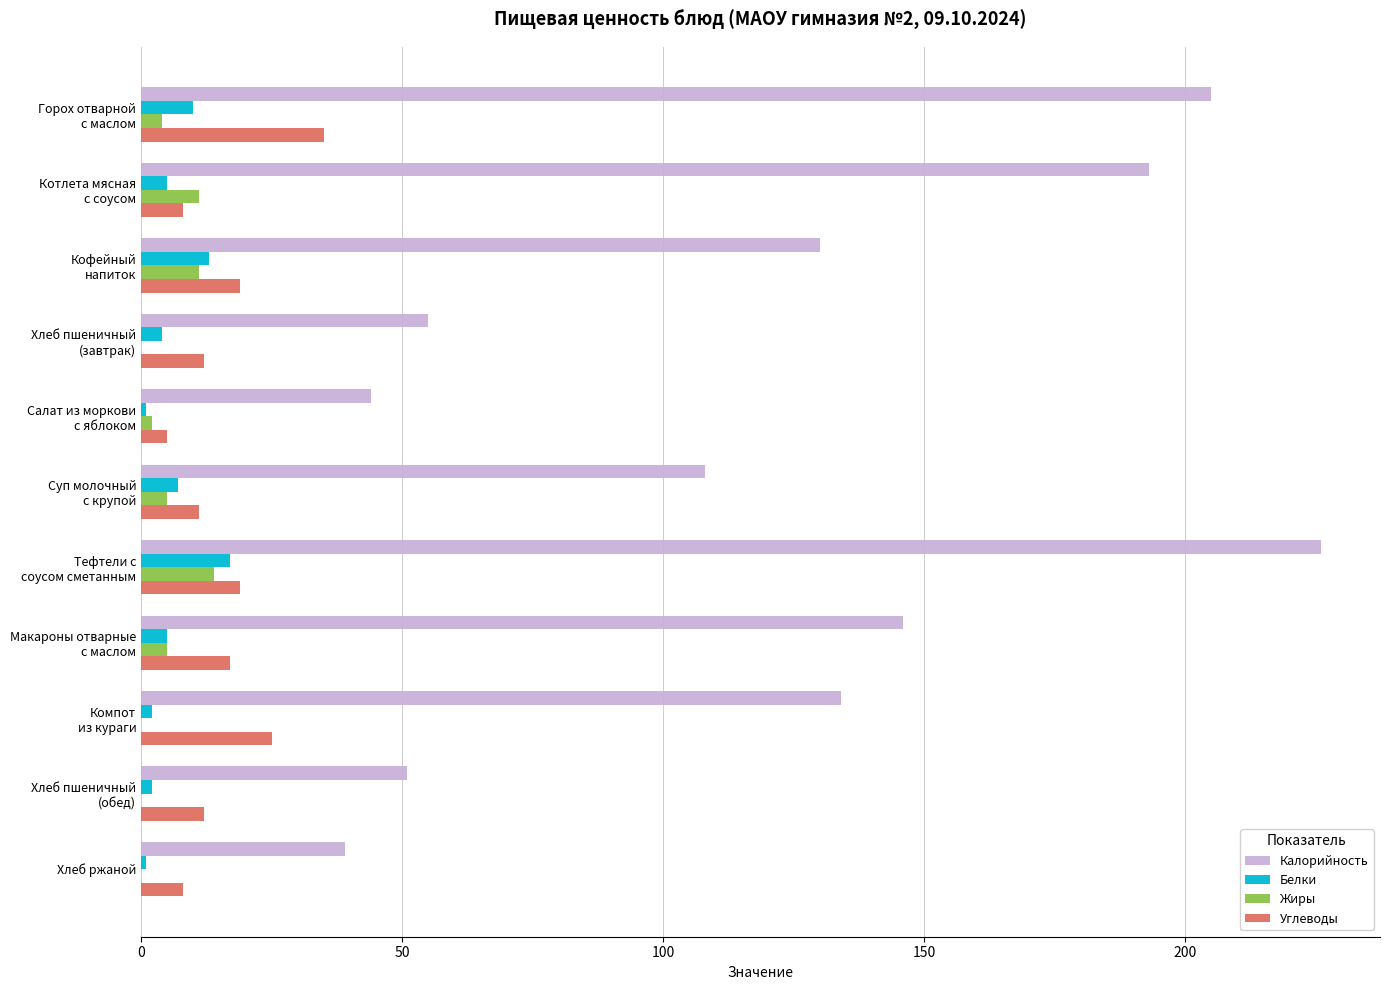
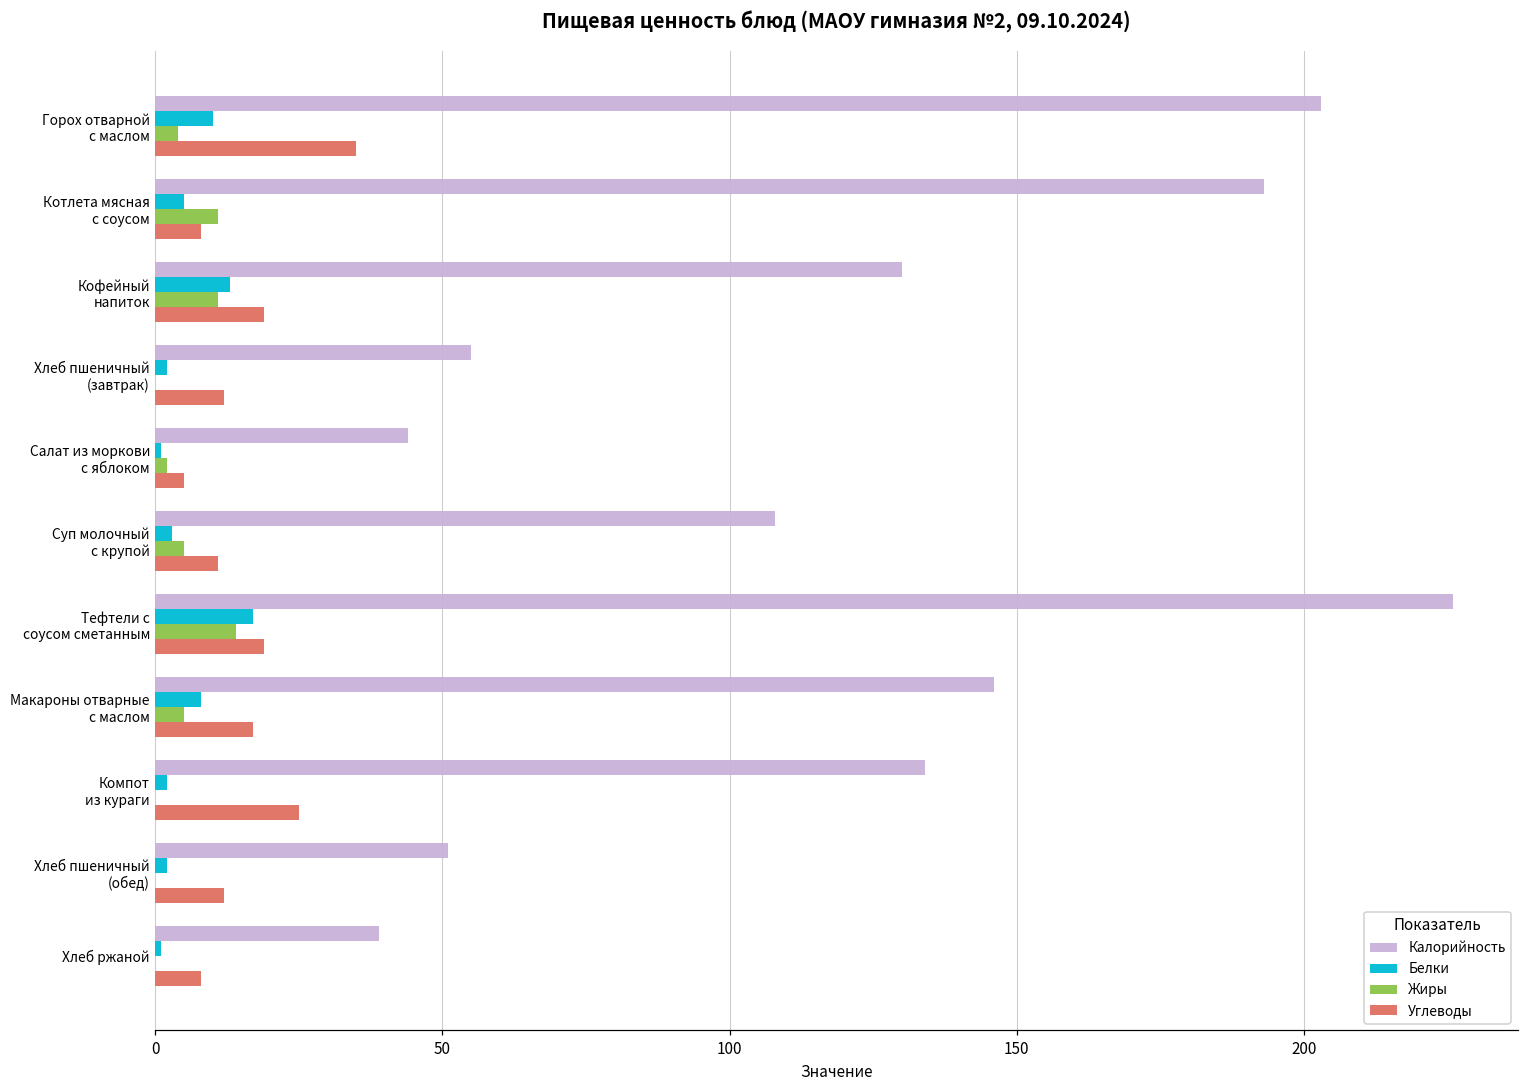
  {
    "Калорийность": {
-     "Горох отварной с маслом": 205,
+     "Горох отварной с маслом": 203,
      "Котлета мясная с соусом": 193,
      "Кофейный напиток": 130,
      "Хлеб пшеничный (завтрак)": 55,
      "Салат из моркови с яблоком": 44,
      "Суп молочный с крупой": 108,
      "Тефтели с соусом сметанным": 226,
      "Макароны отварные с маслом": 146,
      "Компот из кураги": 134,
      "Хлеб пшеничный (обед)": 51,
      "Хлеб ржаной": 39
    },
    "Белки": {
      "Горох отварной с маслом": 10,
      "Котлета мясная с соусом": 5,
      "Кофейный напиток": 13,
-     "Хлеб пшеничный (завтрак)": 4,
+     "Хлеб пшеничный (завтрак)": 2,
      "Салат из моркови с яблоком": 1,
-     "Суп молочный с крупой": 7,
+     "Суп молочный с крупой": 3,
      "Тефтели с соусом сметанным": 17,
-     "Макароны отварные с маслом": 5,
+     "Макароны отварные с маслом": 8,
      "Компот из кураги": 2,
      "Хлеб пшеничный (обед)": 2,
      "Хлеб ржаной": 1
    },
    "Жиры": {
      "Горох отварной с маслом": 4,
      "Котлета мясная с соусом": 11,
      "Кофейный напиток": 11,
      "Хлеб пшеничный (завтрак)": 0,
      "Салат из моркови с яблоком": 2,
      "Суп молочный с крупой": 5,
      "Тефтели с соусом сметанным": 14,
      "Макароны отварные с маслом": 5,
      "Компот из кураги": 0,
      "Хлеб пшеничный (обед)": 0,
      "Хлеб ржаной": 0
    },
    "Углеводы": {
      "Горох отварной с маслом": 35,
      "Котлета мясная с соусом": 8,
      "Кофейный напиток": 19,
      "Хлеб пшеничный (завтрак)": 12,
      "Салат из моркови с яблоком": 5,
      "Суп молочный с крупой": 11,
      "Тефтели с соусом сметанным": 19,
      "Макароны отварные с маслом": 17,
      "Компот из кураги": 25,
      "Хлеб пшеничный (обед)": 12,
      "Хлеб ржаной": 8
    }
  }
